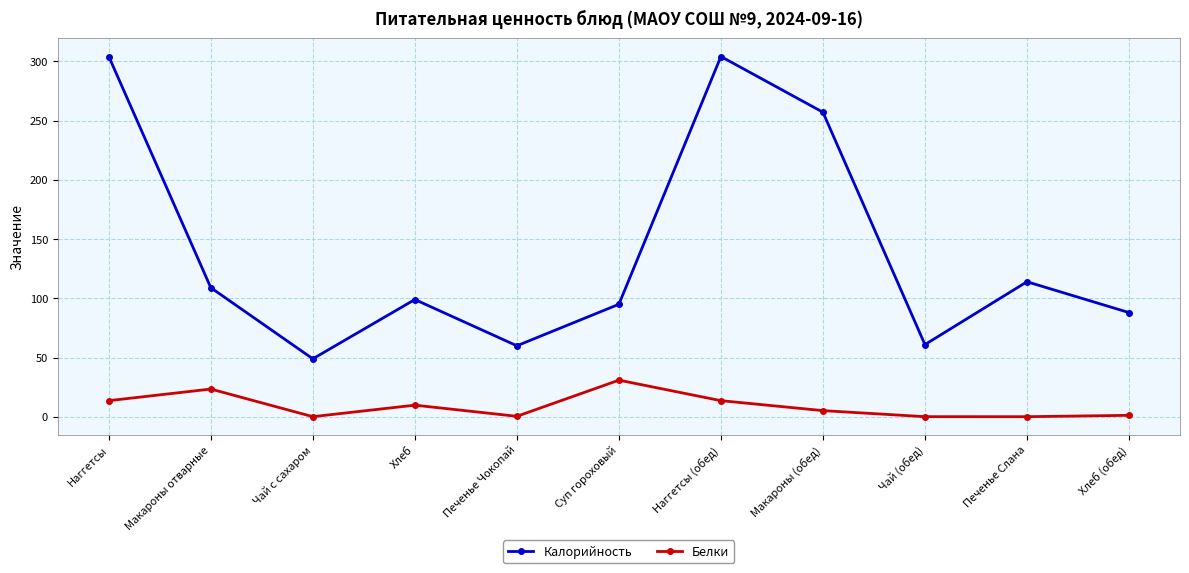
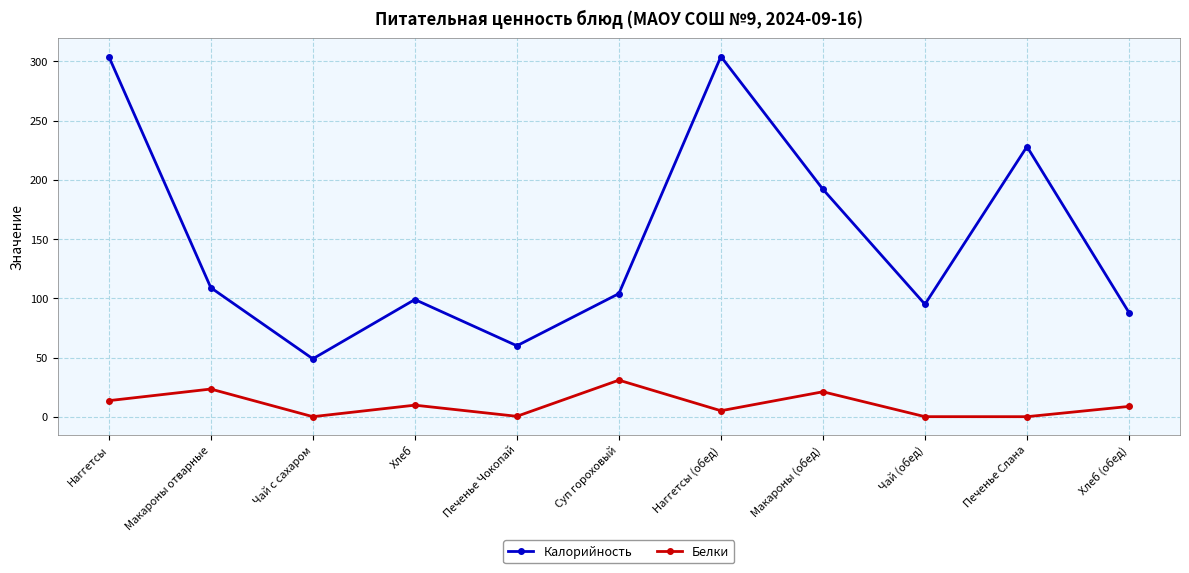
  {
    "Калорийность": {
      "Наггетсы": 304,
      "Макароны отварные": 109,
      "Чай с сахаром": 49,
      "Хлеб": 99,
      "Печенье Чокопай": 60,
-     "Суп гороховый": 95,
+     "Суп гороховый": 104,
      "Наггетсы (обед)": 304,
-     "Макароны (обед)": 257,
-     "Чай (обед)": 61,
-     "Печенье Слана": 114,
+     "Макароны (обед)": 192,
+     "Чай (обед)": 95,
+     "Печенье Слана": 228,
      "Хлеб (обед)": 88
    },
    "Белки": {
      "Наггетсы": 14,
      "Макароны отварные": 24,
      "Чай с сахаром": 0,
      "Хлеб": 10,
      "Печенье Чокопай": 1,
      "Суп гороховый": 31,
-     "Наггетсы (обед)": 14,
-     "Макароны (обед)": 5,
+     "Наггетсы (обед)": 5,
+     "Макароны (обед)": 21,
      "Чай (обед)": 0,
      "Печенье Слана": 0,
-     "Хлеб (обед)": 1
+     "Хлеб (обед)": 9
    }
  }
